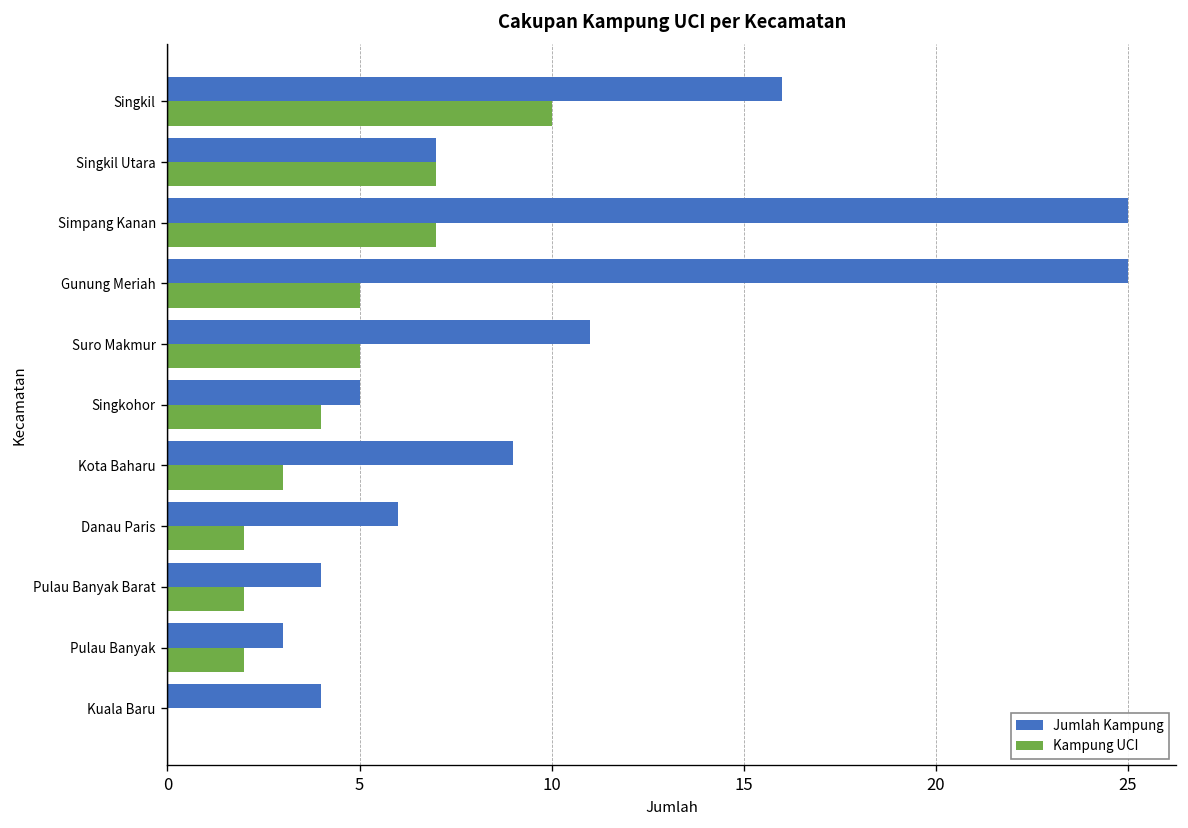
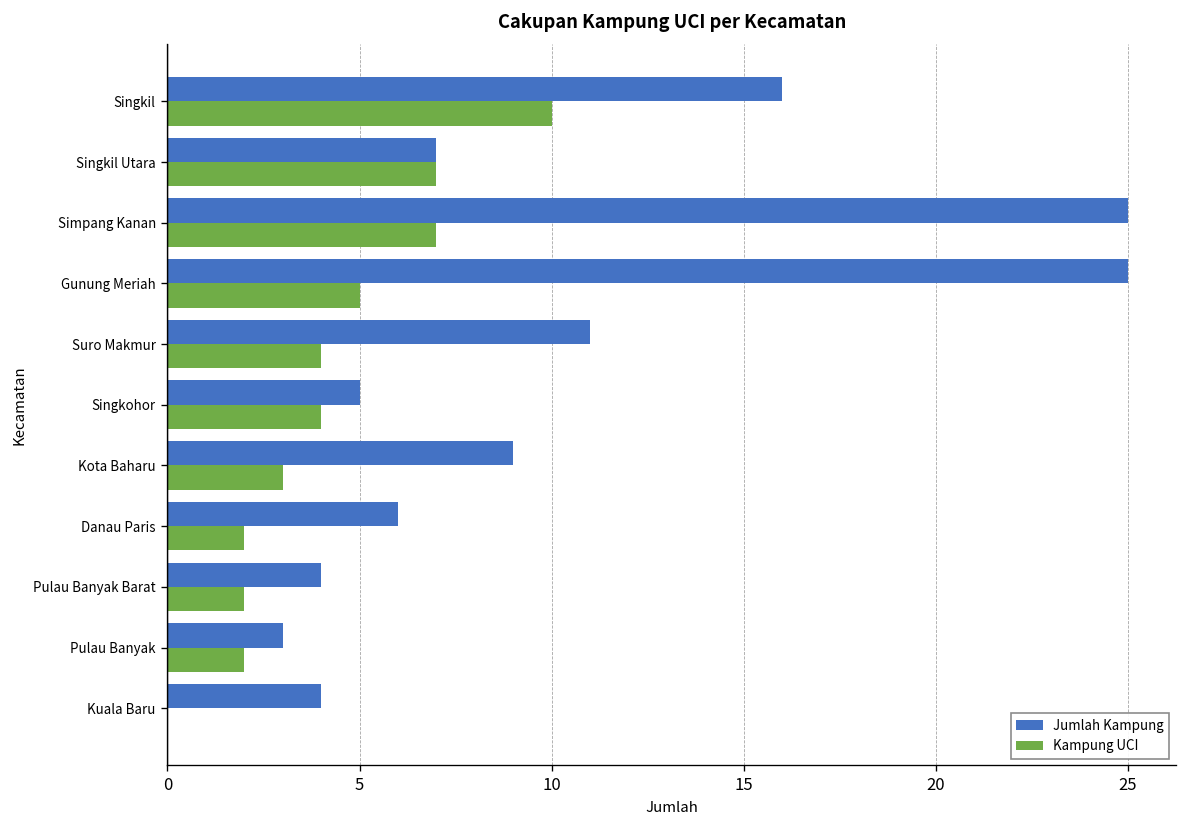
  {
    "Jumlah Kampung": {
      "Singkil": 16,
      "Singkil Utara": 7,
      "Simpang Kanan": 25,
      "Gunung Meriah": 25,
      "Suro Makmur": 11,
      "Singkohor": 5,
      "Kota Baharu": 9,
      "Danau Paris": 6,
      "Pulau Banyak Barat": 4,
      "Pulau Banyak": 3,
      "Kuala Baru": 4
    },
    "Kampung UCI": {
      "Singkil": 10,
      "Singkil Utara": 7,
      "Simpang Kanan": 7,
      "Gunung Meriah": 5,
-     "Suro Makmur": 5,
+     "Suro Makmur": 4,
      "Singkohor": 4,
      "Kota Baharu": 3,
      "Danau Paris": 2,
      "Pulau Banyak Barat": 2,
      "Pulau Banyak": 2,
      "Kuala Baru": 0
    }
  }
